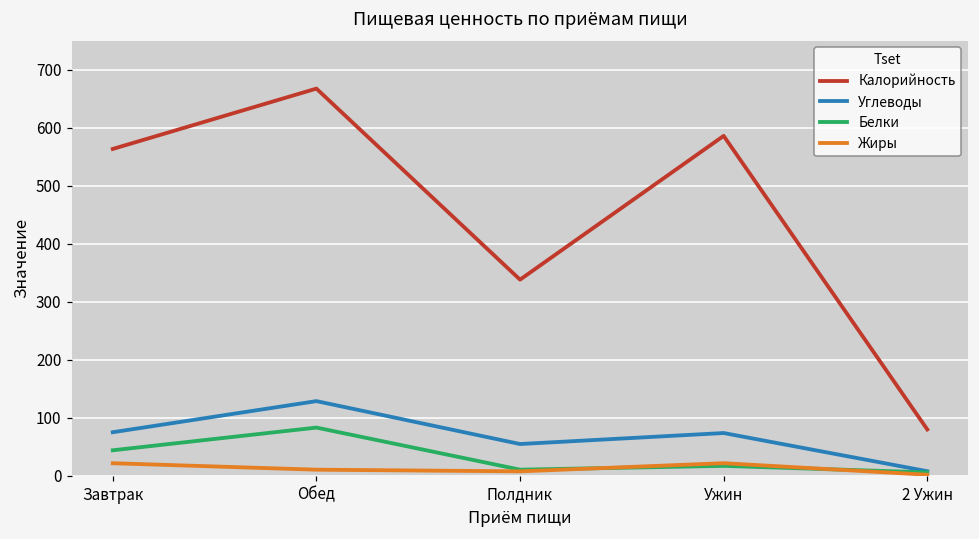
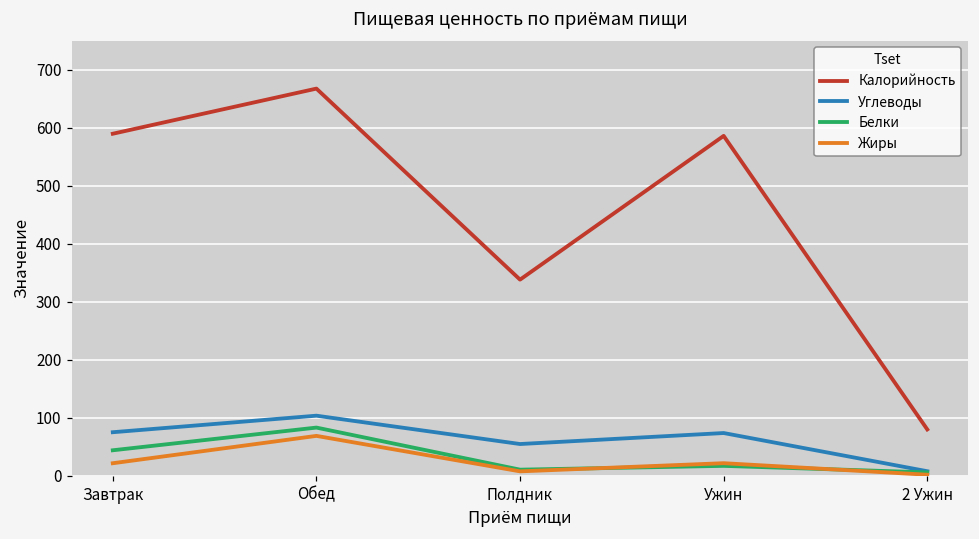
  {
    "Калорийность": {
-     "Завтрак": 560,
+     "Завтрак": 590,
      "Обед": 670,
      "Полдник": 340,
      "Ужин": 590,
      "2 Ужин": 80
    },
    "Углеводы": {
      "Завтрак": 80,
-     "Обед": 130,
+     "Обед": 100,
      "Полдник": 50,
      "Ужин": 70
    },
    "Белки": {
      "Завтрак": 40,
      "Обед": 80
    },
    "Жиры": {
      "Завтрак": 20,
-     "Обед": 10
+     "Обед": 70
    }
  }
